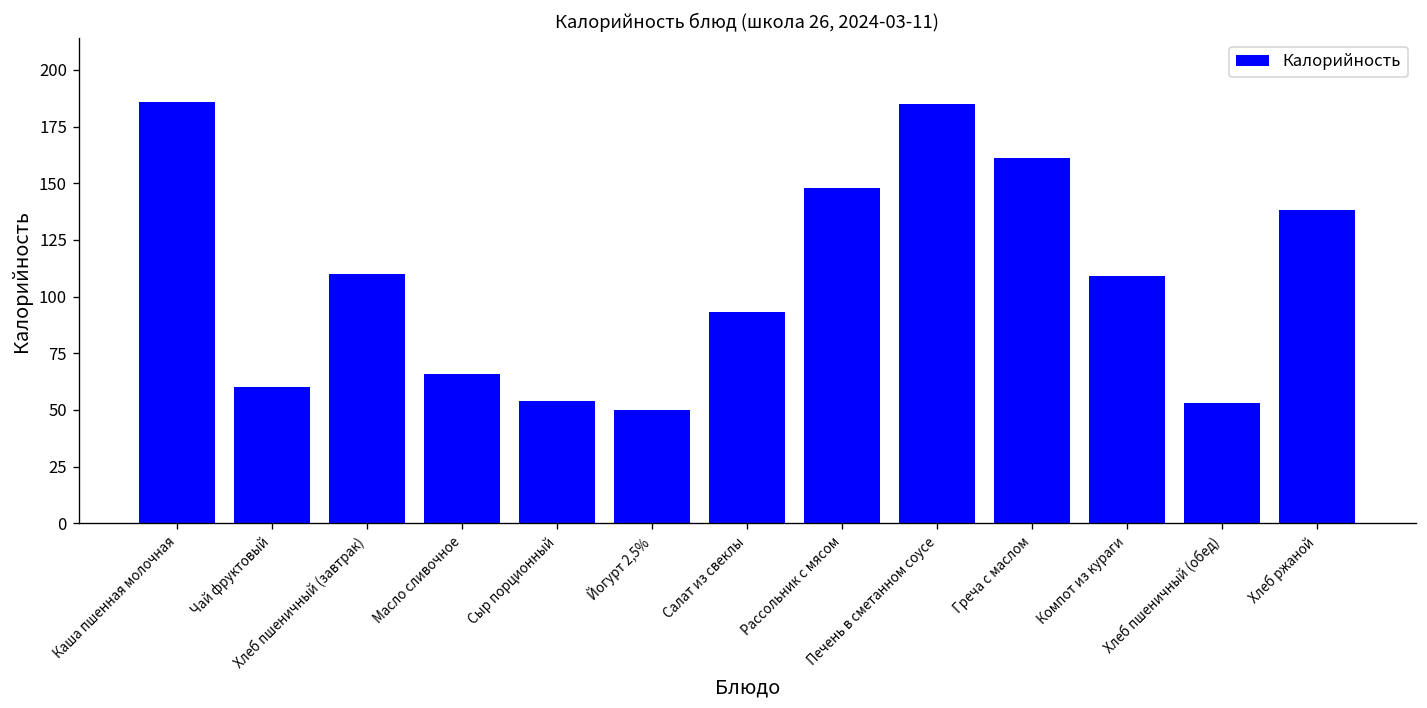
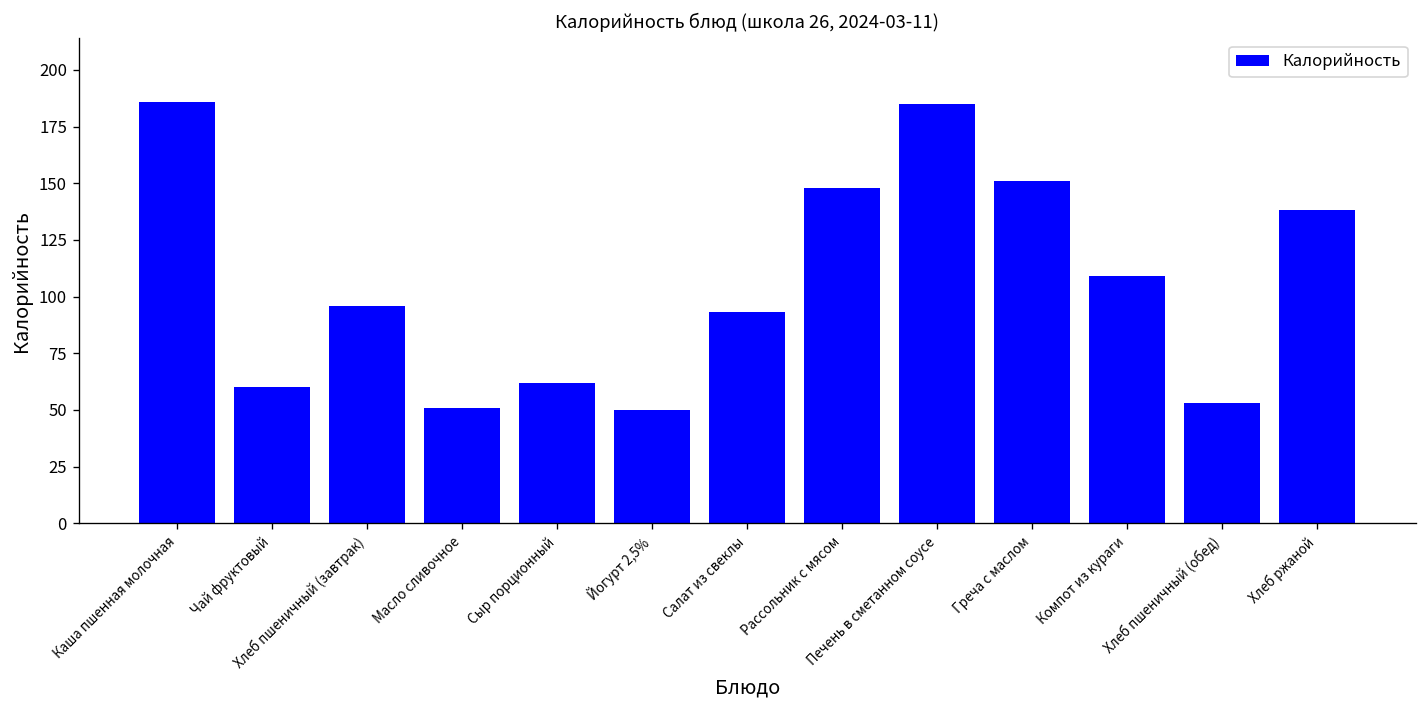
  {
    "Каша пшенная молочная": 186,
    "Чай фруктовый": 60,
-   "Хлеб пшеничный (завтрак)": 110,
-   "Масло сливочное": 66,
-   "Сыр порционный": 54,
+   "Хлеб пшеничный (завтрак)": 96,
+   "Масло сливочное": 51,
+   "Сыр порционный": 62,
    "Йогурт 2,5%": 50,
    "Салат из свеклы": 93,
    "Рассольник с мясом": 148,
    "Печень в сметанном соусе": 185,
-   "Греча с маслом": 161,
+   "Греча с маслом": 151,
    "Компот из кураги": 109,
    "Хлеб пшеничный (обед)": 53,
    "Хлеб ржаной": 138
  }
